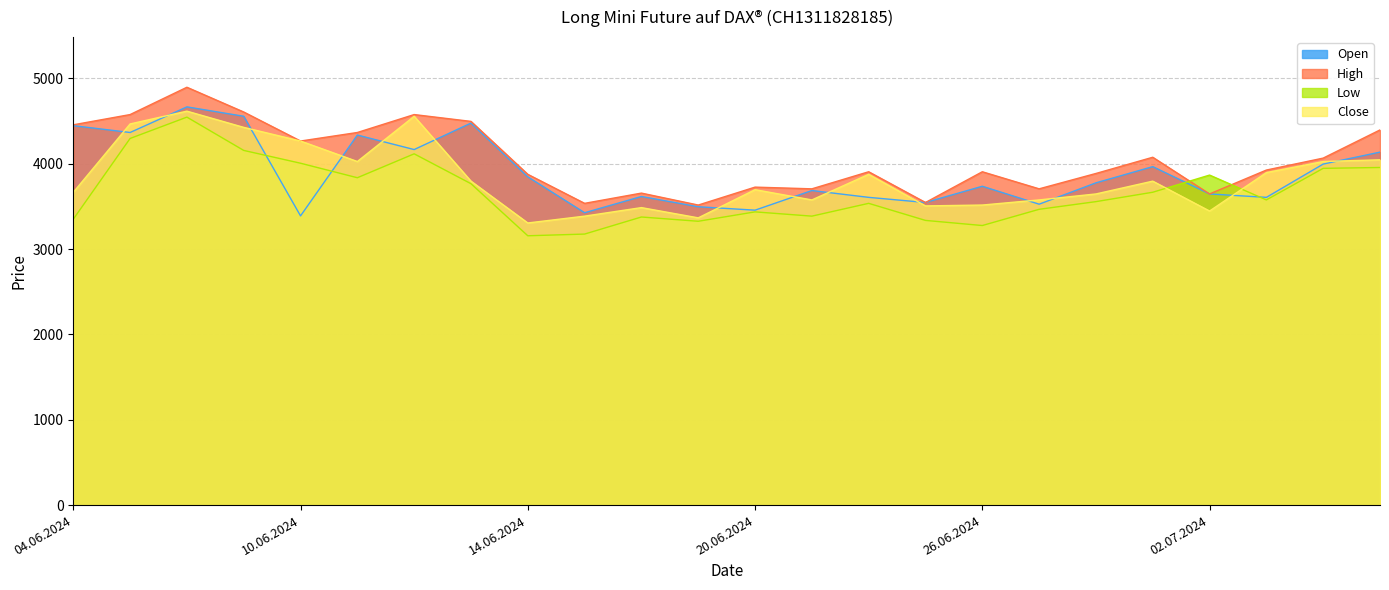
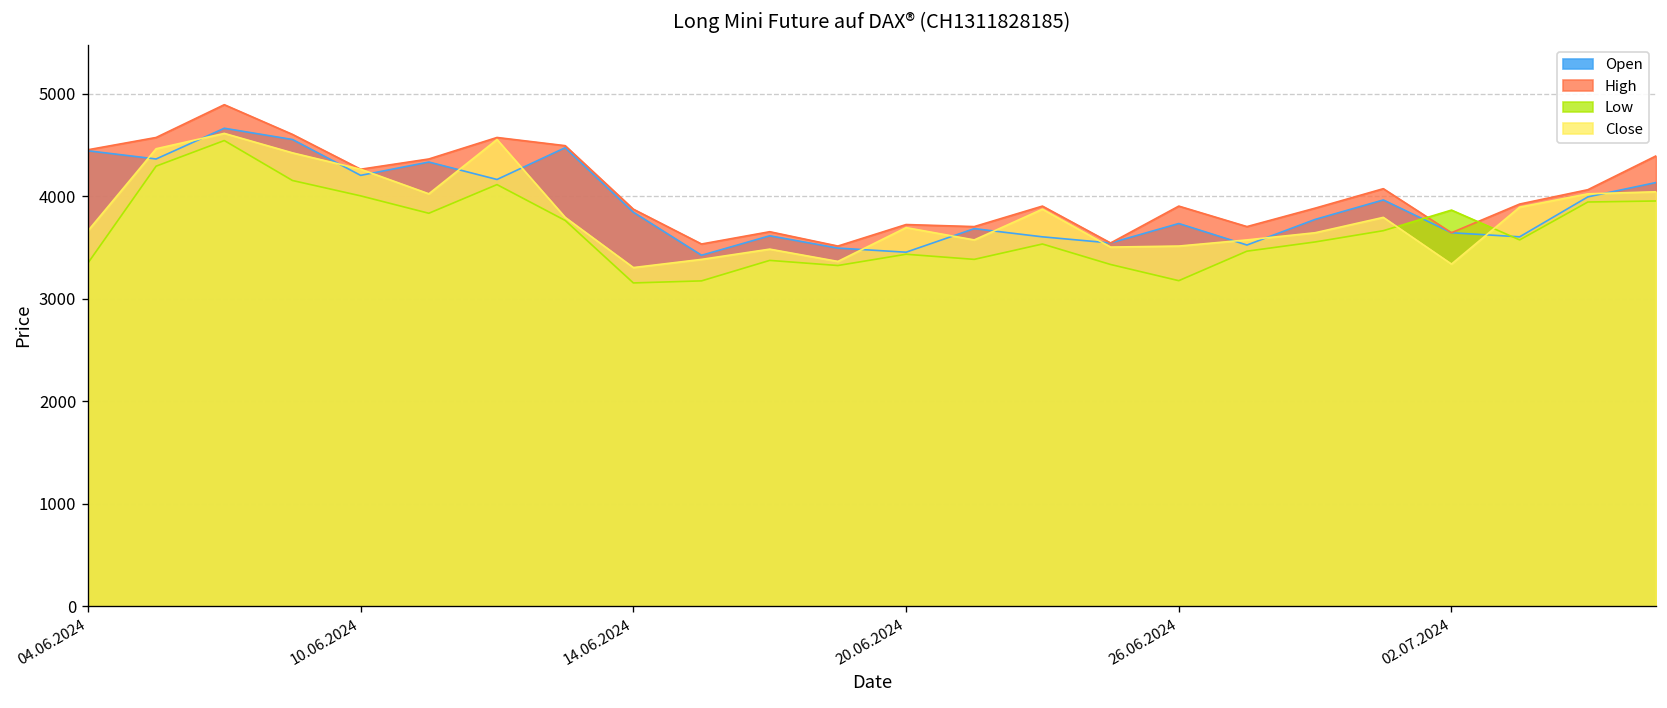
  {
    "Open": {
-     "10.06.2024": 3400,
+     "10.06.2024": 4200,
      "14.06.2024": 3800,
      "26.06.2024": 3700
    },
    "High": {
      "14.06.2024": 3900,
      "20.06.2024": 3700,
      "26.06.2024": 3900
    },
    "Low": {
      "04.06.2024": 3300,
      "10.06.2024": 4000,
      "14.06.2024": 3200,
-     "26.06.2024": 3300,
+     "26.06.2024": 3200,
      "02.07.2024": 3900
    },
    "Close": {
      "04.06.2024": 3700,
      "14.06.2024": 3300,
      "20.06.2024": 3700,
      "26.06.2024": 3500,
-     "02.07.2024": 3400
+     "02.07.2024": 3300
    }
  }
